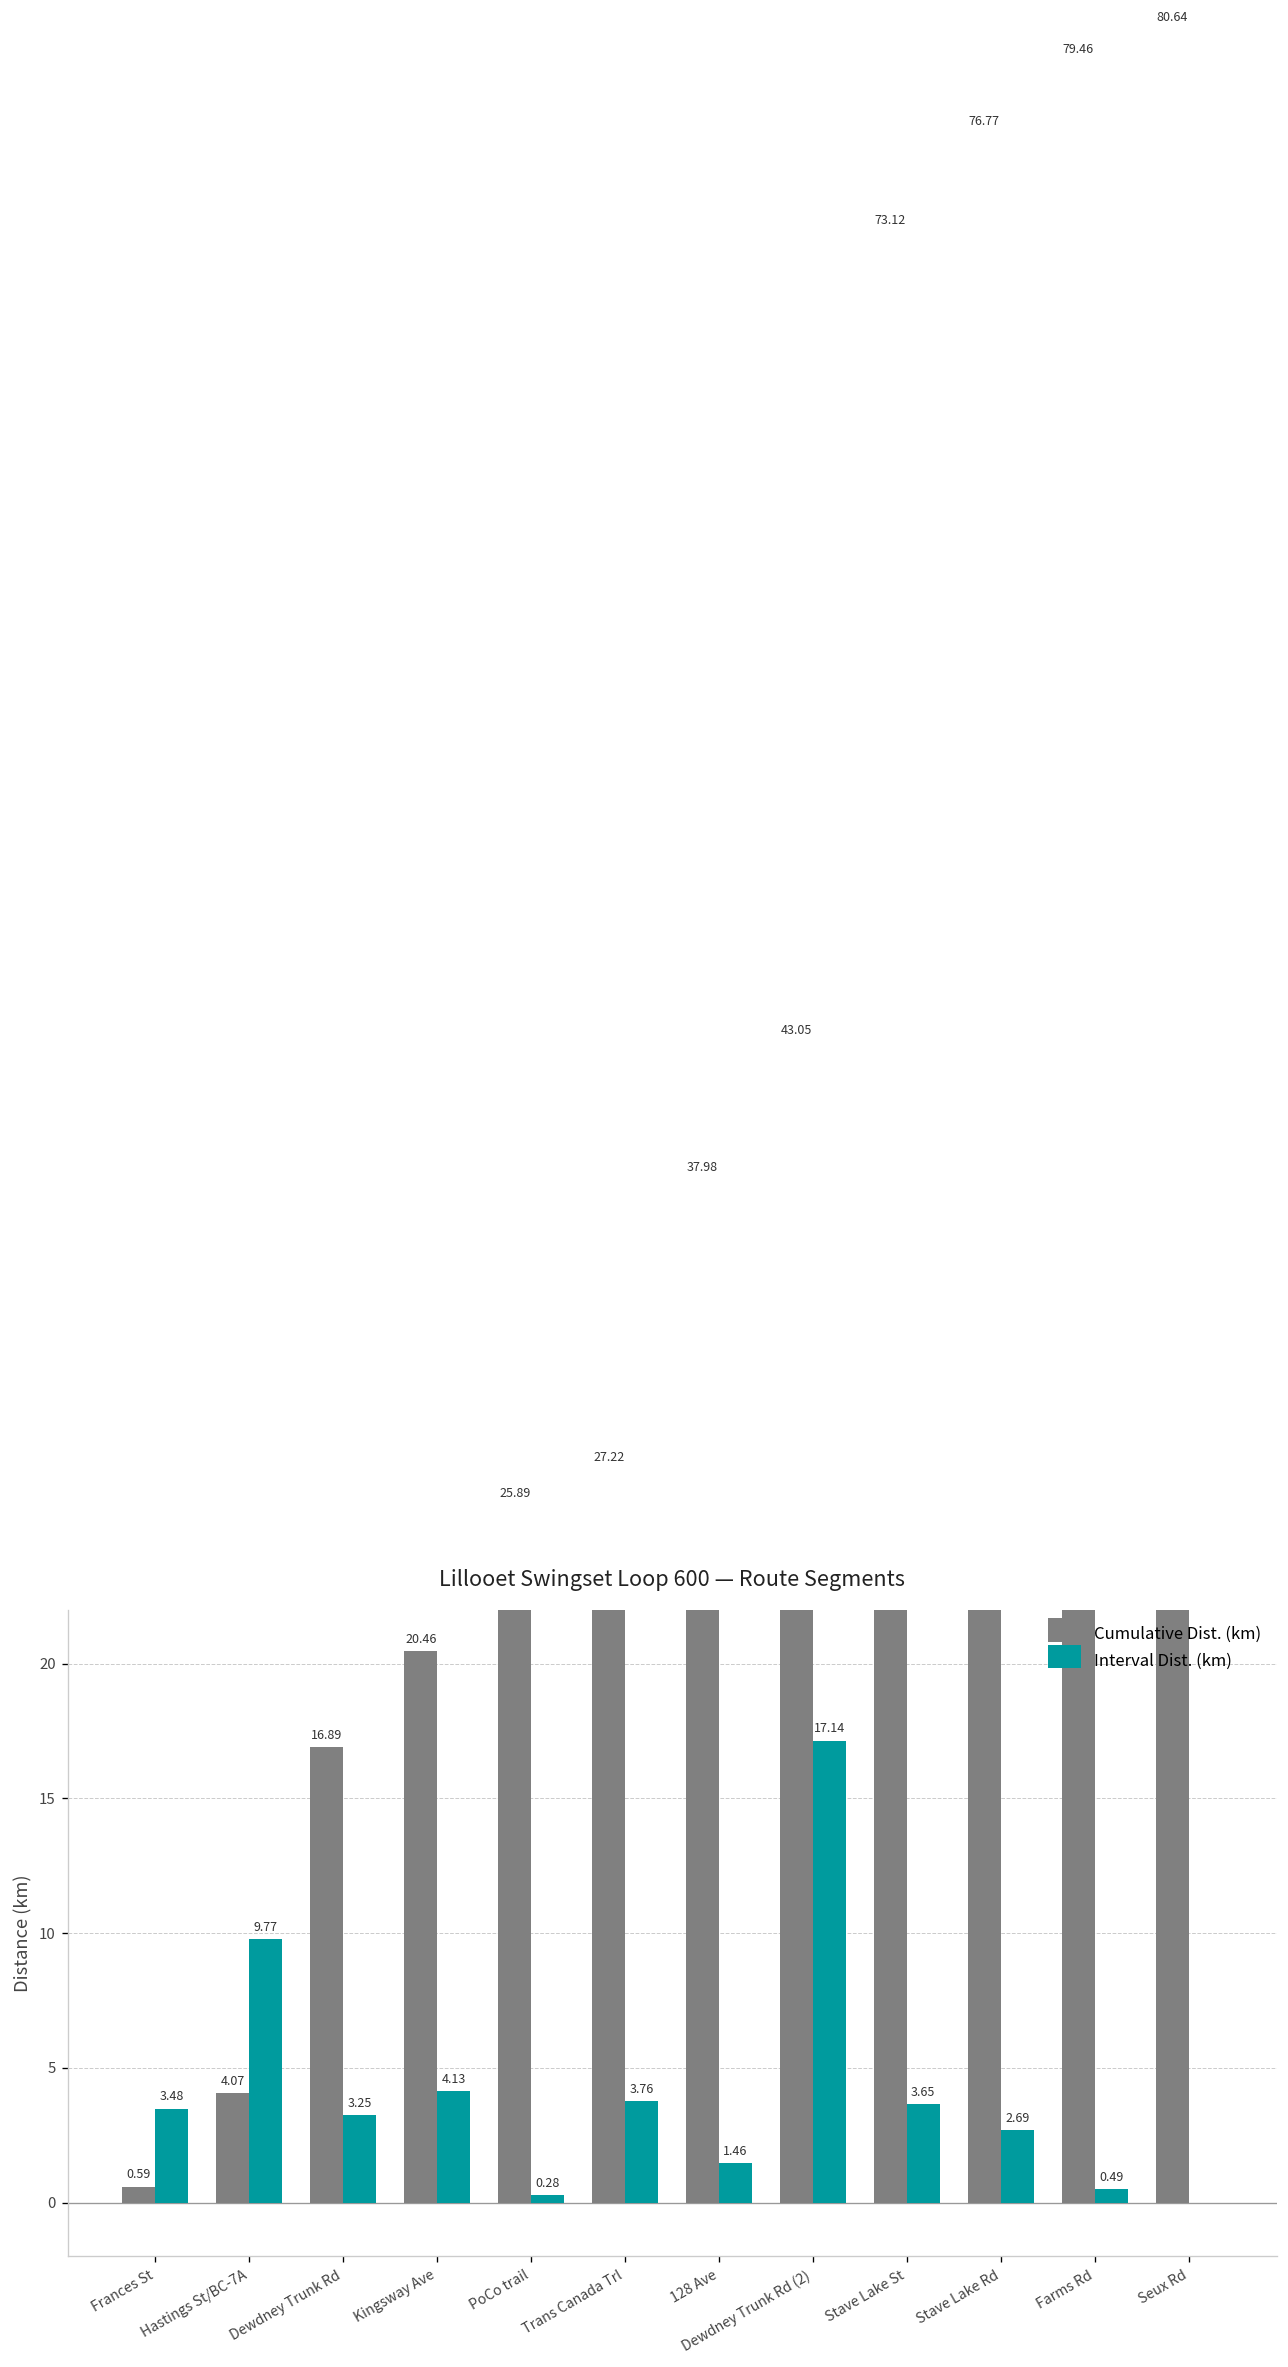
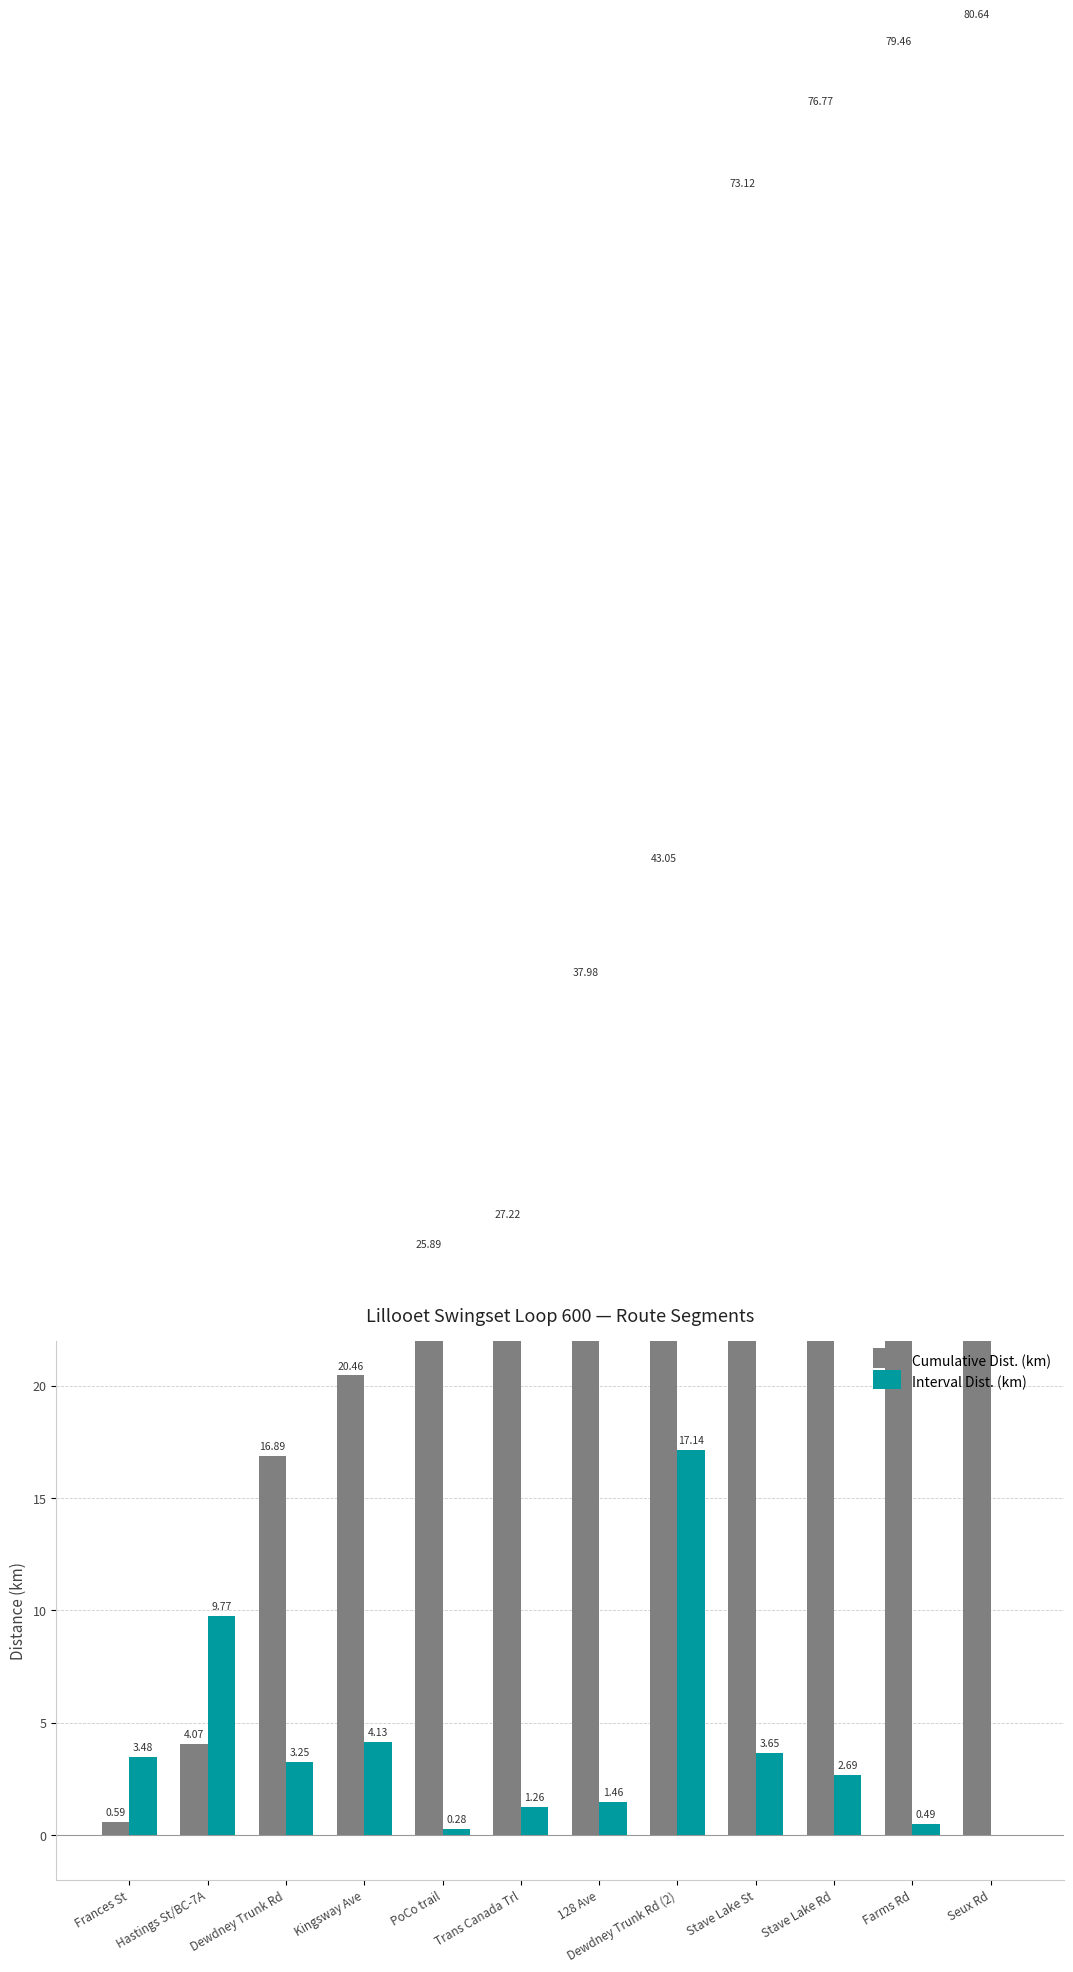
  {
    "Cumulative Dist. (km)": {
      "Frances St": 0.59,
      "Hastings St/BC-7A": 4.07,
      "Dewdney Trunk Rd": 16.89,
      "Kingsway Ave": 20.46
    },
    "Interval Dist. (km)": {
      "Frances St": 3.48,
      "Hastings St/BC-7A": 9.77,
      "Dewdney Trunk Rd": 3.25,
      "Kingsway Ave": 4.13,
      "PoCo trail": 0.28,
-     "Trans Canada Trl": 3.76,
+     "Trans Canada Trl": 1.26,
      "128 Ave": 1.46,
      "Dewdney Trunk Rd (2)": 17.14,
      "Stave Lake St": 3.65,
      "Stave Lake Rd": 2.69,
      "Farms Rd": 0.49
    }
  }
